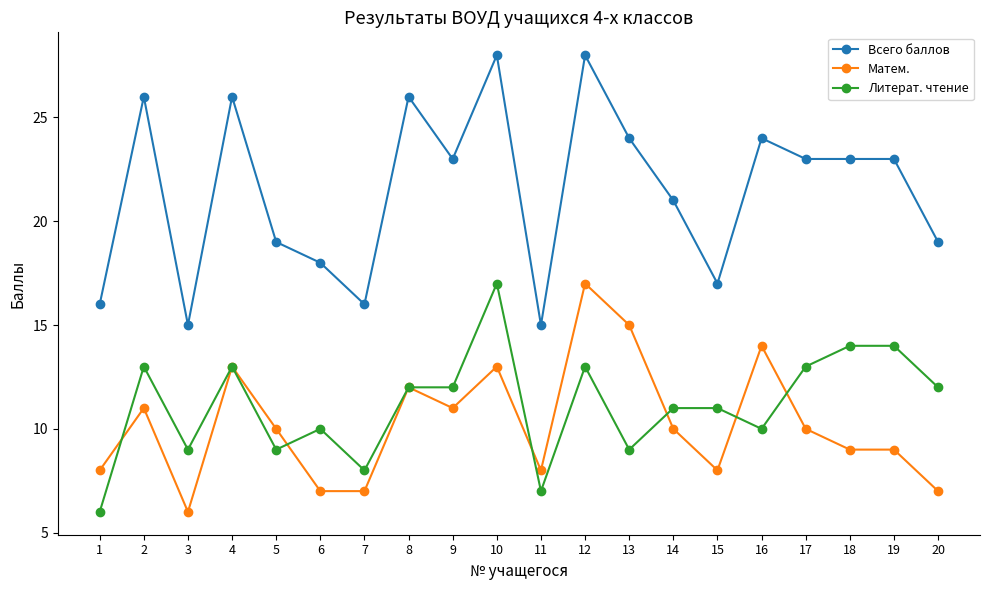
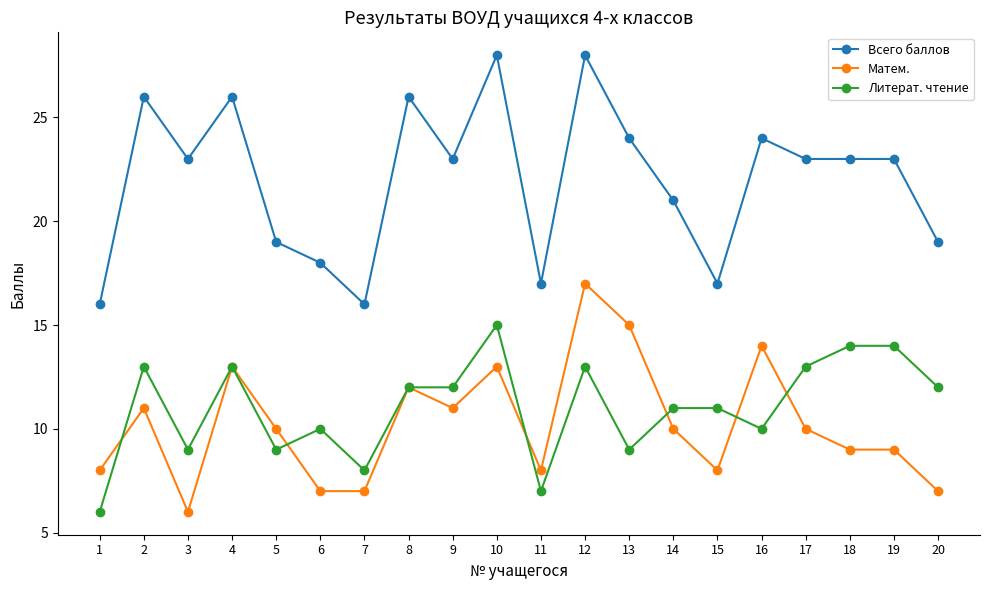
  {
    "Всего баллов": {
      "1": 16,
      "2": 26,
-     "3": 15,
+     "3": 23,
      "4": 26,
      "5": 19,
      "6": 18,
      "7": 16,
      "8": 26,
      "9": 23,
      "10": 28,
-     "11": 15,
+     "11": 17,
      "12": 28,
      "13": 24,
      "14": 21,
      "15": 17,
      "16": 24,
      "17": 23,
      "18": 23,
      "19": 23,
      "20": 19
    },
    "Матем.": {
      "1": 8,
      "2": 11,
      "3": 6,
      "5": 10,
      "6": 7,
      "7": 7,
      "9": 11,
      "10": 13,
      "11": 8,
      "12": 17,
      "13": 15,
      "14": 10,
      "15": 8,
      "16": 14,
      "17": 10,
      "18": 9,
      "19": 9,
      "20": 7
    },
    "Литерат. чтение": {
      "1": 6,
      "2": 13,
      "3": 9,
      "5": 9,
      "6": 10,
      "7": 8,
      "9": 12,
-     "10": 17,
+     "10": 15,
      "11": 7,
      "12": 13,
      "13": 9,
      "14": 11,
      "15": 11,
      "16": 10,
      "17": 13,
      "18": 14,
      "19": 14,
      "20": 12
    }
  }
